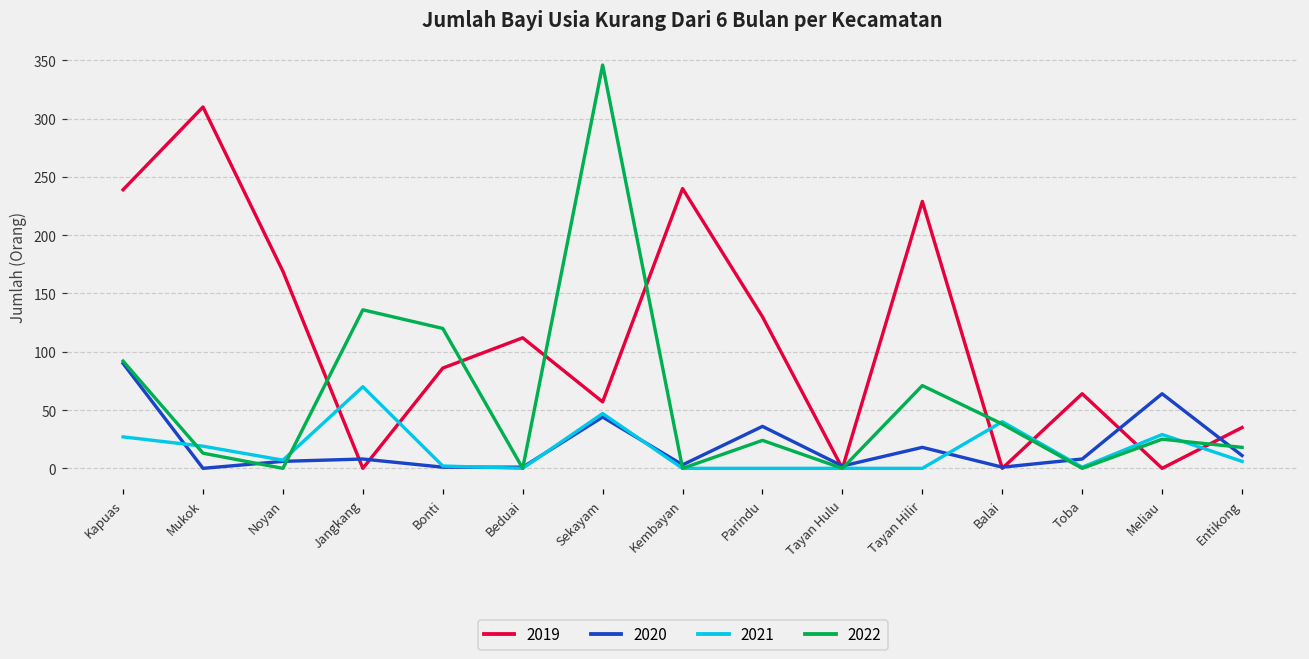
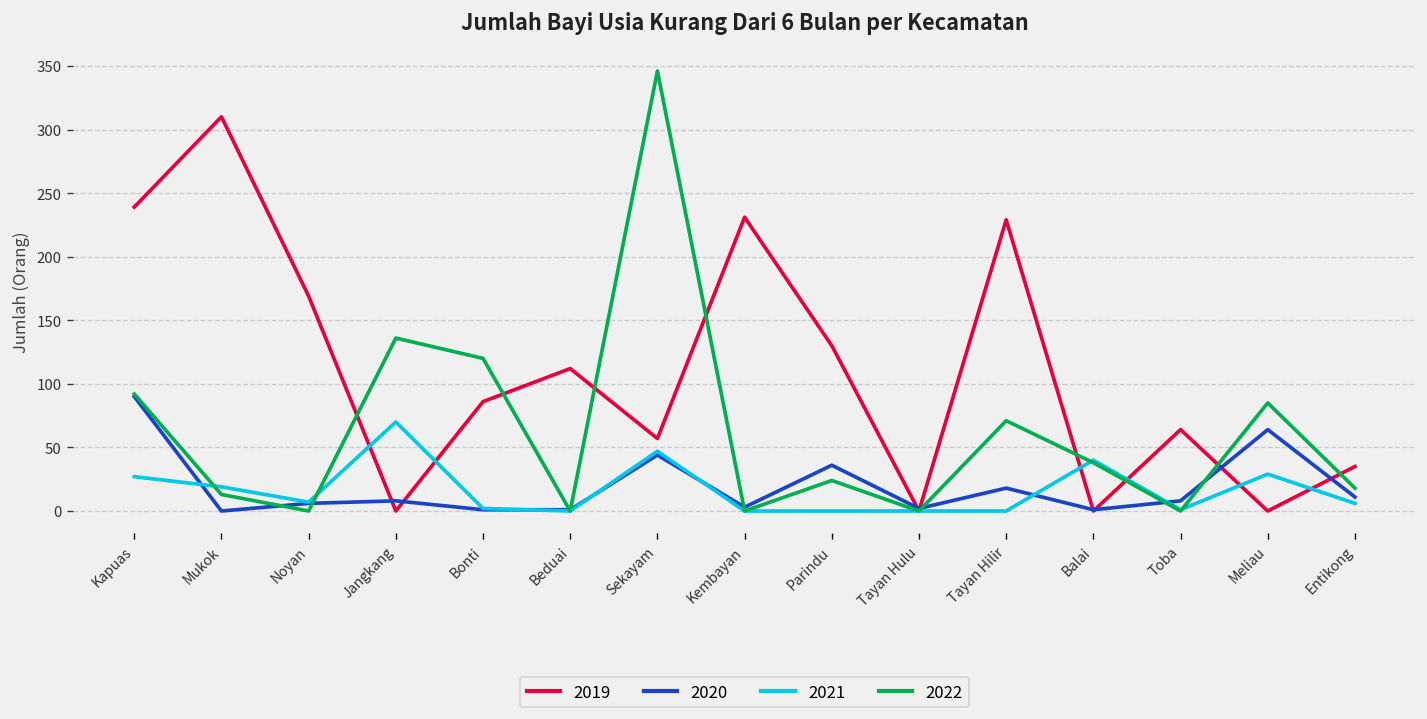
  {
    "2019": {
      "Kapuas": 239,
      "Mukok": 310,
      "Noyan": 169,
      "Jangkang": 0,
      "Bonti": 86,
      "Beduai": 112,
      "Sekayam": 57,
-     "Kembayan": 240,
+     "Kembayan": 231,
      "Parindu": 130,
      "Tayan Hilir": 229,
      "Toba": 64,
      "Meliau": 0,
      "Entikong": 35
    },
    "2020": {
      "Mukok": 0,
      "Jangkang": 8,
      "Sekayam": 44,
      "Kembayan": 3,
      "Parindu": 36,
      "Tayan Hilir": 18,
      "Toba": 8,
      "Meliau": 64,
      "Entikong": 11
    },
    "2021": {
      "Kapuas": 27,
      "Mukok": 19,
      "Jangkang": 70,
      "Sekayam": 47,
      "Parindu": 0,
      "Tayan Hilir": 0,
      "Meliau": 29,
      "Entikong": 6
    },
    "2022": {
      "Mukok": 13,
      "Noyan": 0,
      "Jangkang": 136,
      "Bonti": 120,
      "Sekayam": 346,
      "Parindu": 24,
      "Tayan Hilir": 71,
-     "Meliau": 25,
+     "Meliau": 85,
      "Entikong": 18
    }
  }
